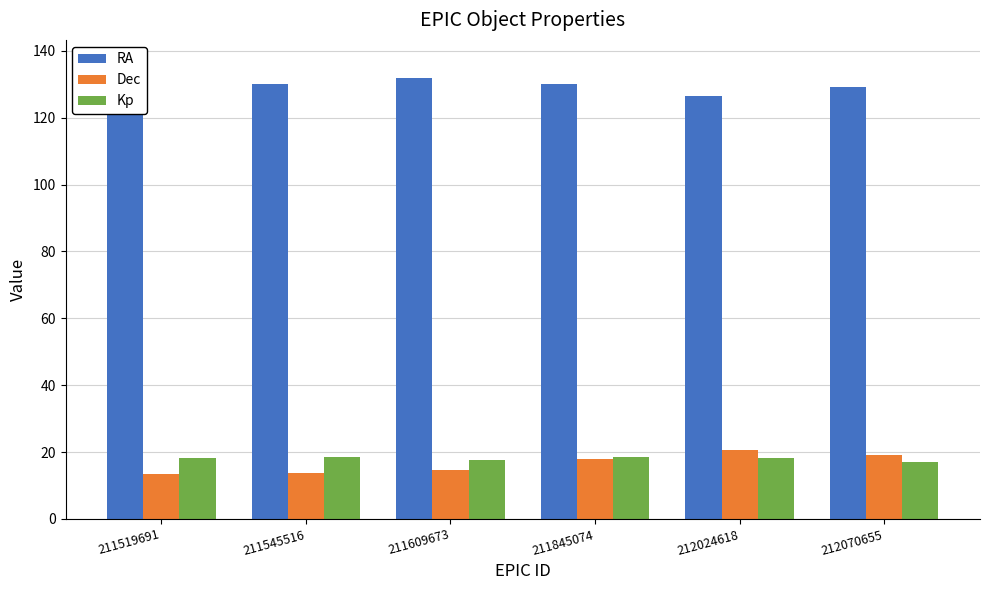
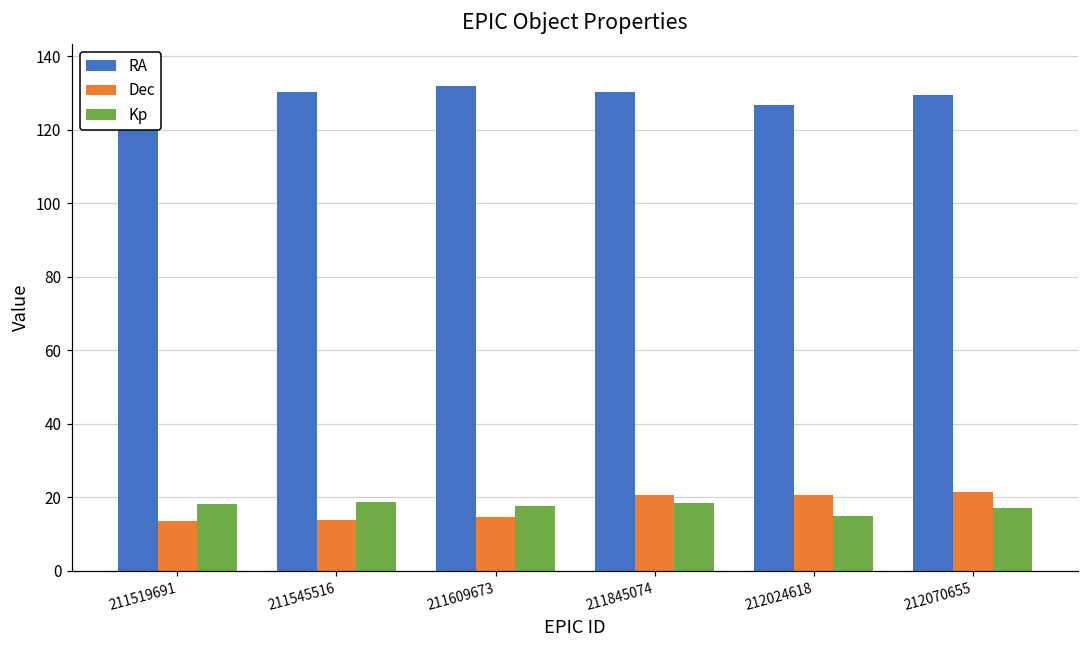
  {
    "RA": {
      "211545516": 130,
      "211609673": 132,
      "211845074": 130,
      "212024618": 127,
      "212070655": 129
    },
    "Dec": {
      "211519691": 13,
      "211545516": 14,
      "211609673": 15,
-     "211845074": 18,
+     "211845074": 21,
      "212024618": 21,
-     "212070655": 19
+     "212070655": 21
    },
    "Kp": {
      "211519691": 18,
      "211545516": 19,
      "211609673": 18,
      "211845074": 18,
-     "212024618": 18,
+     "212024618": 15,
      "212070655": 17
    }
  }
